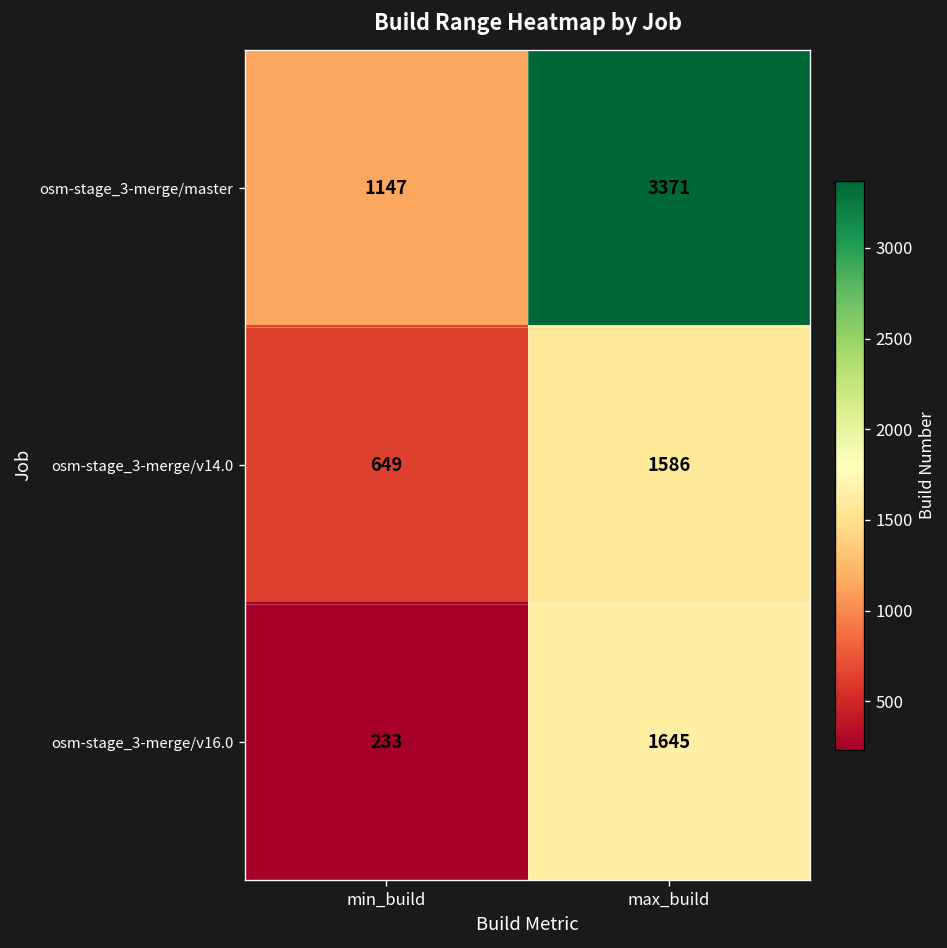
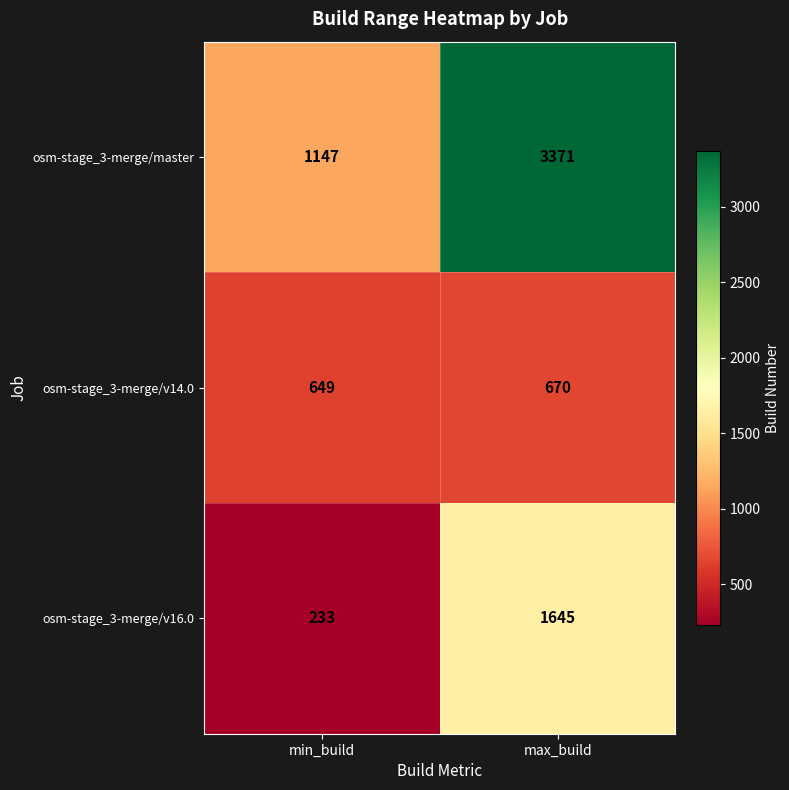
  {
    "osm-stage_3-merge/master": {
      "min_build": 1147,
      "max_build": 3371
    },
    "osm-stage_3-merge/v14.0": {
      "min_build": 649,
-     "max_build": 1586
+     "max_build": 670
    },
    "osm-stage_3-merge/v16.0": {
      "min_build": 233,
      "max_build": 1645
    }
  }
